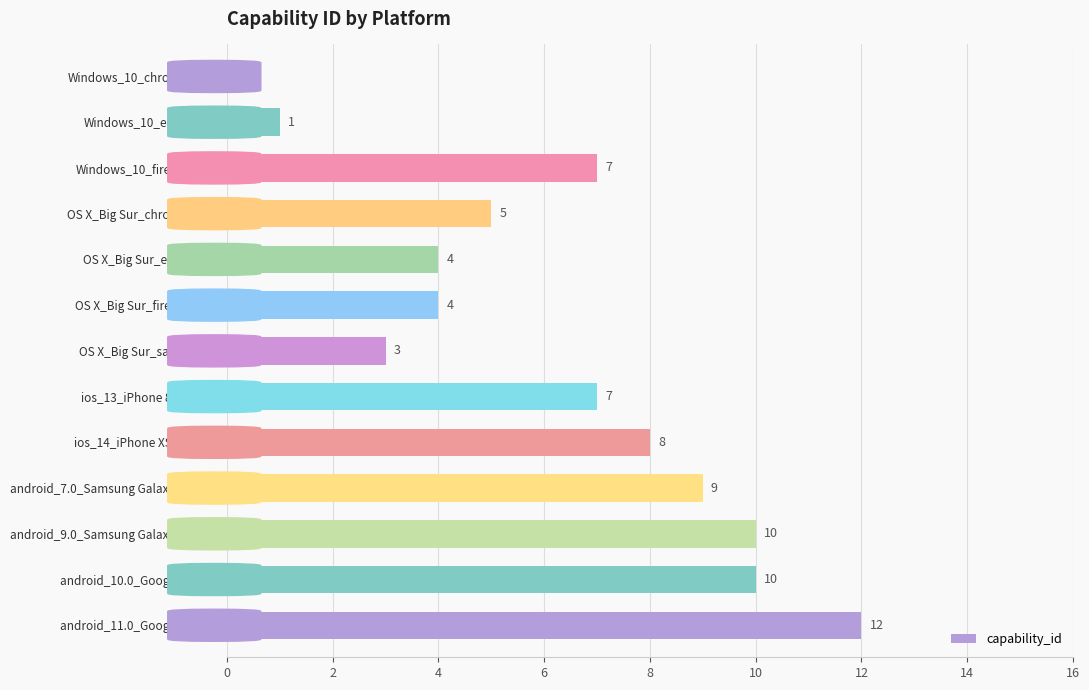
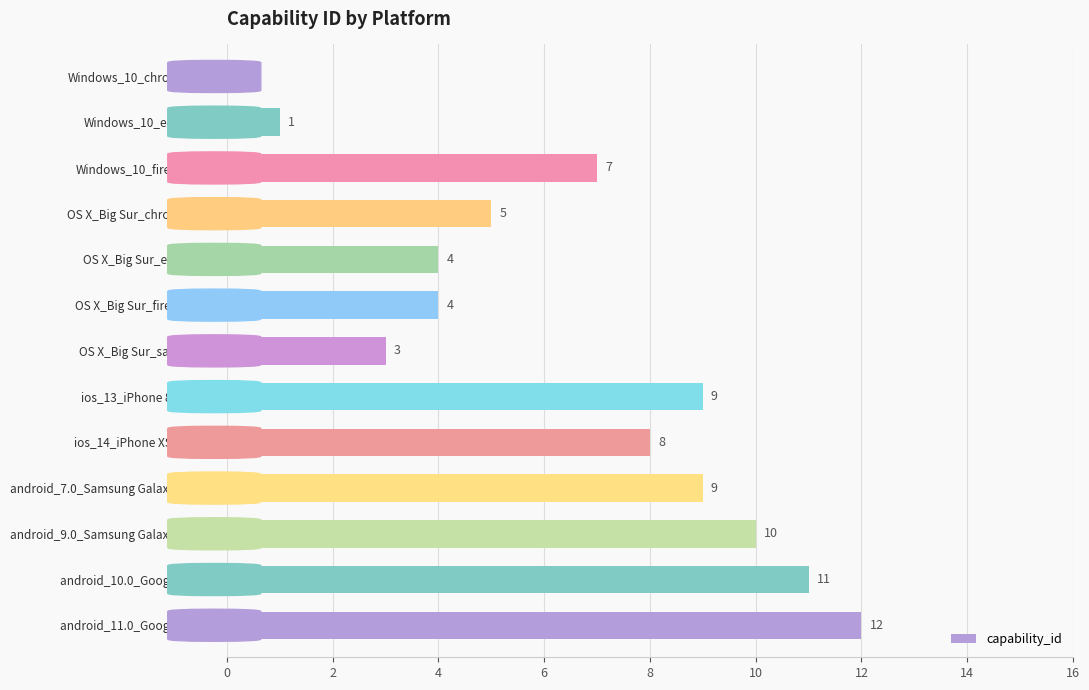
  {
    "Windows_10_edge_91.0": 1,
    "Windows_10_firefox_89.0": 7,
    "OS X_Big Sur_chrome_91.0": 5,
    "OS X_Big Sur_edge_91.0": 4,
    "OS X_Big Sur_firefox_89.0": 4,
    "OS X_Big Sur_safari_14.0": 3,
-   "ios_13_iPhone 8_iphone": 7,
+   "ios_13_iPhone 8_iphone": 9,
    "ios_14_iPhone XS_iphone": 8,
    "android_7.0_Samsung Galaxy S8 Plus": 9,
    "android_9.0_Samsung Galaxy S9 Plus": 10,
-   "android_10.0_Google Pixel 3": 10,
+   "android_10.0_Google Pixel 3": 11,
    "android_11.0_Google Pixel 4": 12
  }
